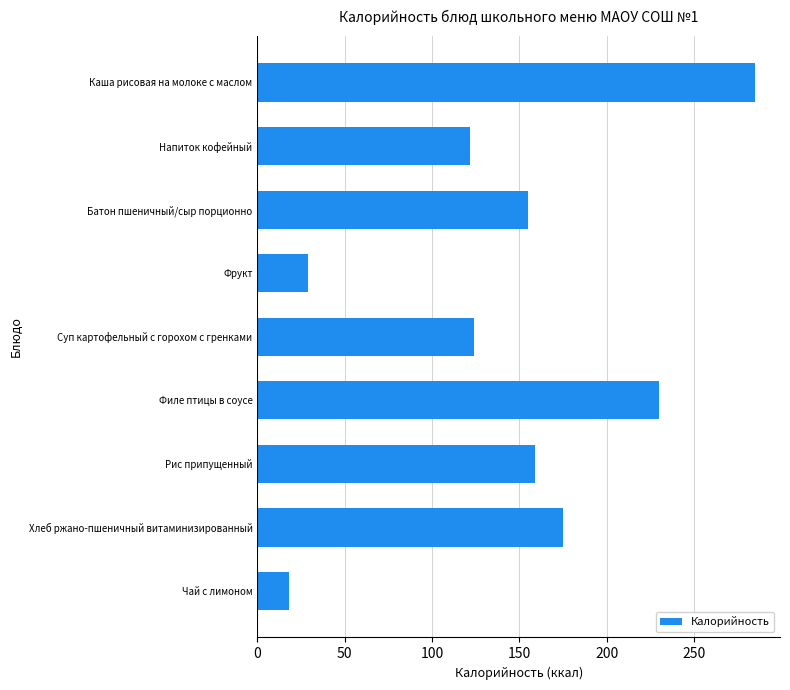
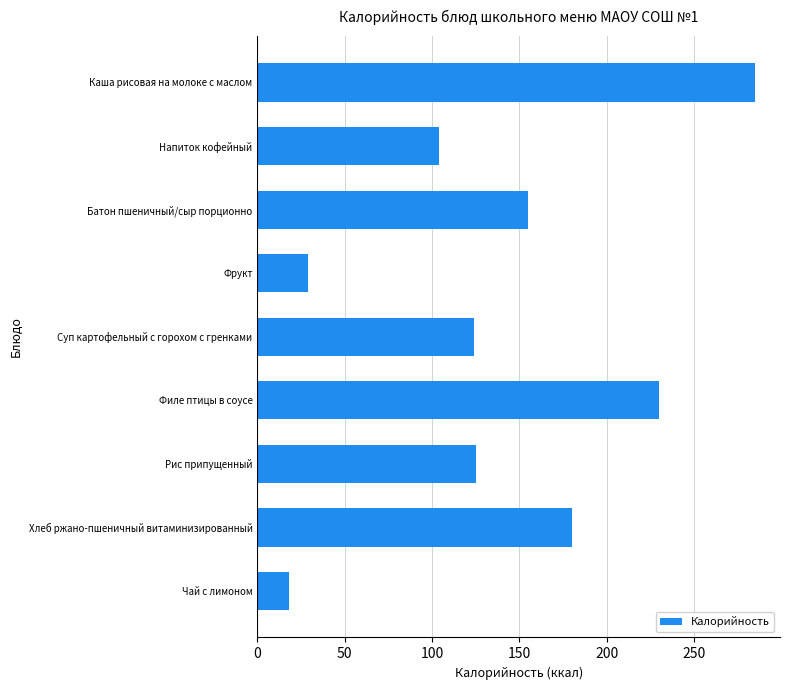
  {
    "Каша рисовая на молоке с маслом": 285,
-   "Напиток кофейный": 122,
+   "Напиток кофейный": 104,
    "Батон пшеничный/сыр порционно": 155,
    "Фрукт": 29,
    "Суп картофельный с горохом с гренками": 124,
    "Филе птицы в соусе": 230,
-   "Рис припущенный": 159,
-   "Хлеб ржано-пшеничный витаминизированный": 175,
+   "Рис припущенный": 125,
+   "Хлеб ржано-пшеничный витаминизированный": 180,
    "Чай с лимоном": 18
  }
